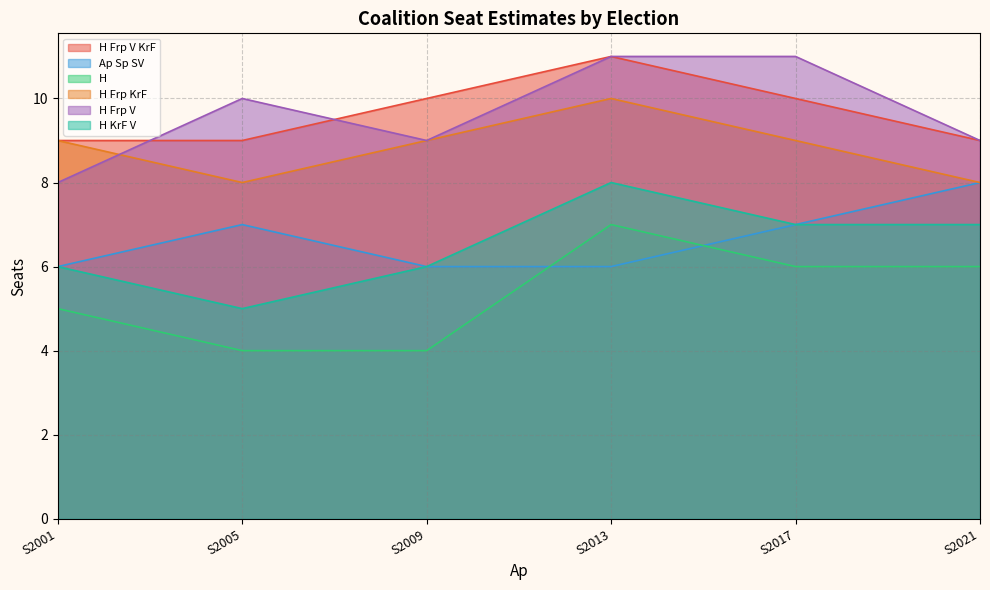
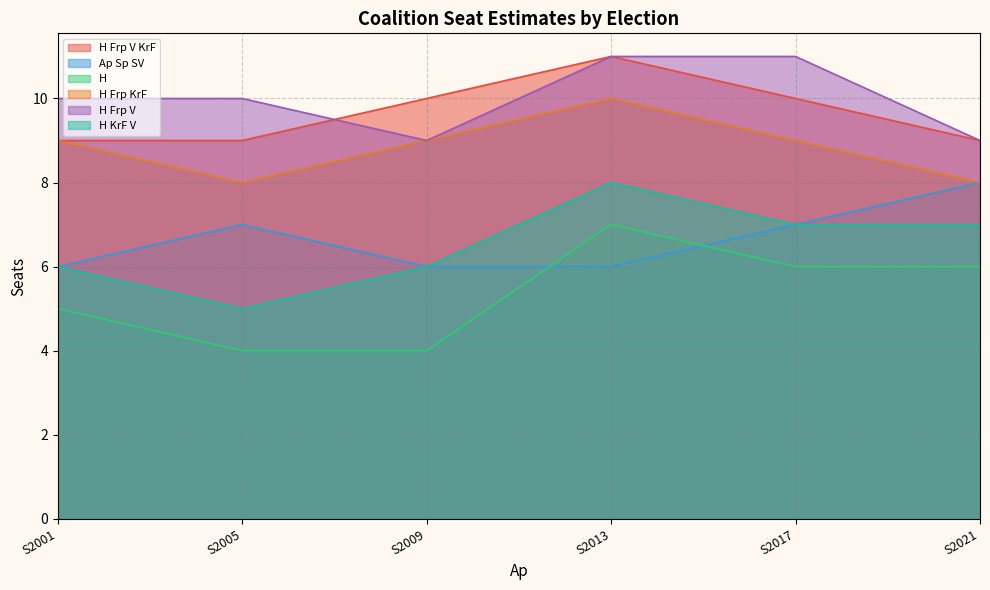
  {
    "H Frp V": {
-     "S2001": 8,
+     "S2001": 10,
      "S2005": 10,
      "S2017": 11
    }
  }
